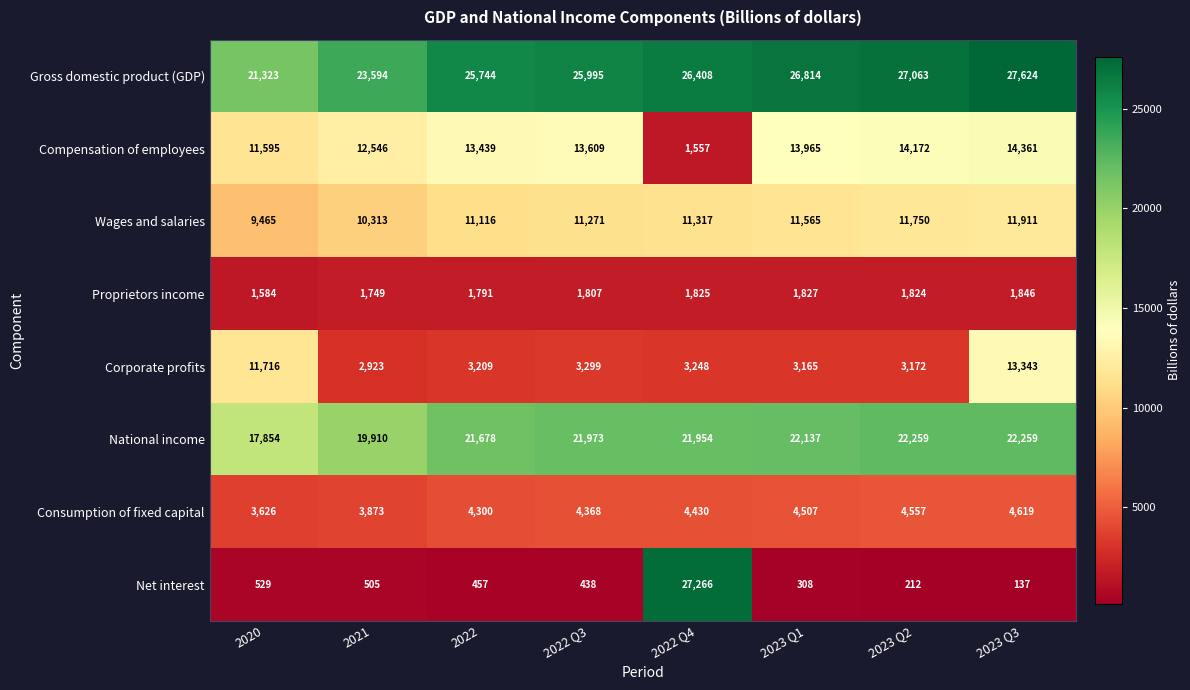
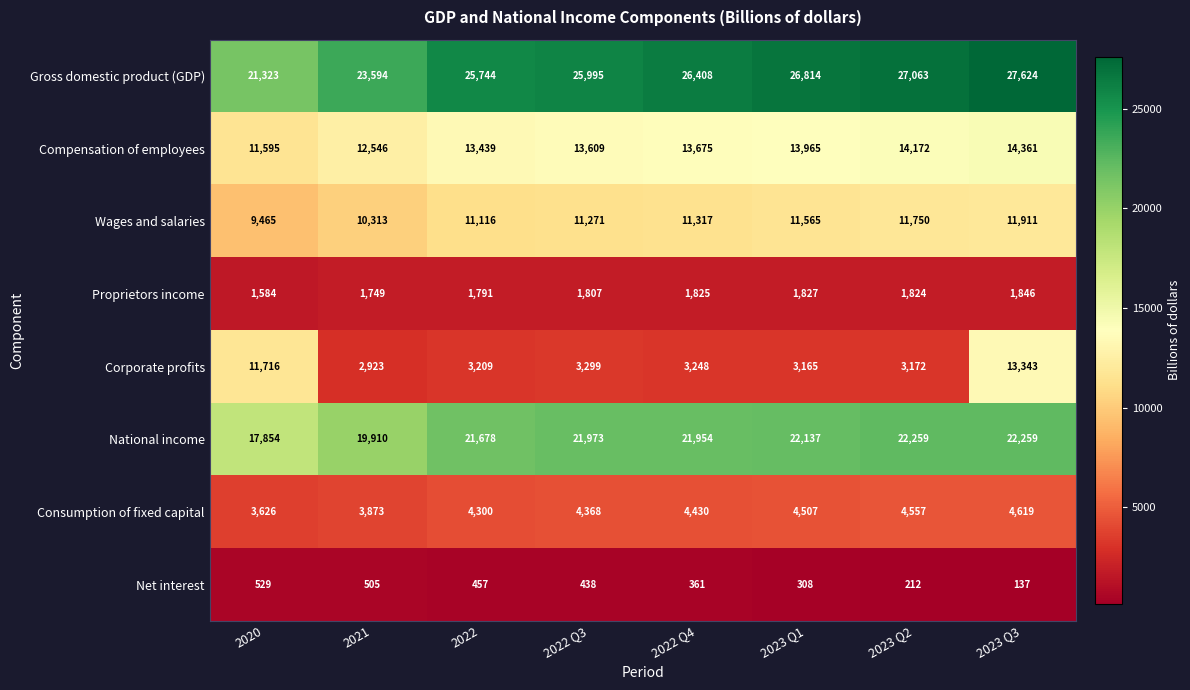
  {
    "Gross domestic product (GDP)": {
      "2020": "21,323",
      "2021": "23,594",
      "2022": "25,744",
      "2022 Q3": "25,995",
      "2022 Q4": "26,408",
      "2023 Q1": "26,814",
      "2023 Q2": "27,063",
      "2023 Q3": "27,624"
    },
    "Compensation of employees": {
      "2020": "11,595",
      "2021": "12,546",
      "2022": "13,439",
      "2022 Q3": "13,609",
-     "2022 Q4": "1,557",
+     "2022 Q4": "13,675",
      "2023 Q1": "13,965",
      "2023 Q2": "14,172",
      "2023 Q3": "14,361"
    },
    "Wages and salaries": {
      "2020": "9,465",
      "2021": "10,313",
      "2022": "11,116",
      "2022 Q3": "11,271",
      "2022 Q4": "11,317",
      "2023 Q1": "11,565",
      "2023 Q2": "11,750",
      "2023 Q3": "11,911"
    },
    "Proprietors income": {
      "2020": "1,584",
      "2021": "1,749",
      "2022": "1,791",
      "2022 Q3": "1,807",
      "2022 Q4": "1,825",
      "2023 Q1": "1,827",
      "2023 Q2": "1,824",
      "2023 Q3": "1,846"
    },
    "Corporate profits": {
      "2020": "11,716",
      "2021": "2,923",
      "2022": "3,209",
      "2022 Q3": "3,299",
      "2022 Q4": "3,248",
      "2023 Q1": "3,165",
      "2023 Q2": "3,172",
      "2023 Q3": "13,343"
    },
    "National income": {
      "2020": "17,854",
      "2021": "19,910",
      "2022": "21,678",
      "2022 Q3": "21,973",
      "2022 Q4": "21,954",
      "2023 Q1": "22,137",
      "2023 Q2": "22,259",
      "2023 Q3": "22,259"
    },
    "Consumption of fixed capital": {
      "2020": "3,626",
      "2021": "3,873",
      "2022": "4,300",
      "2022 Q3": "4,368",
      "2022 Q4": "4,430",
      "2023 Q1": "4,507",
      "2023 Q2": "4,557",
      "2023 Q3": "4,619"
    },
    "Net interest": {
      "2020": "529",
      "2021": "505",
      "2022": "457",
      "2022 Q3": "438",
-     "2022 Q4": "27,266",
+     "2022 Q4": "361",
      "2023 Q1": "308",
      "2023 Q2": "212",
      "2023 Q3": "137"
    }
  }
